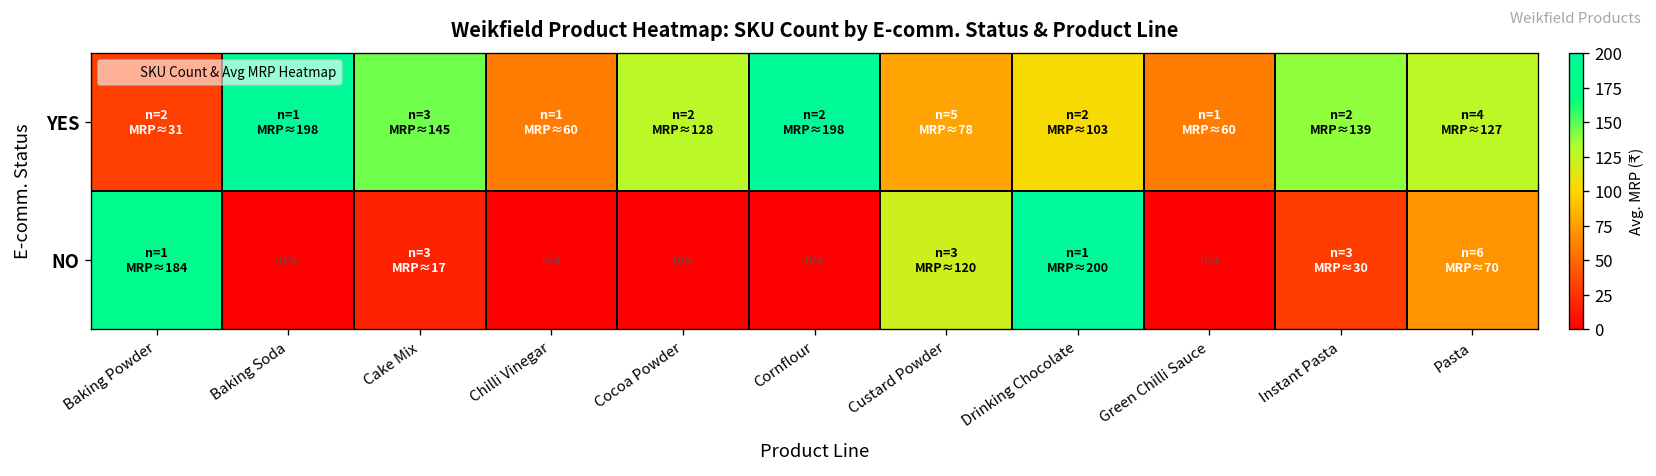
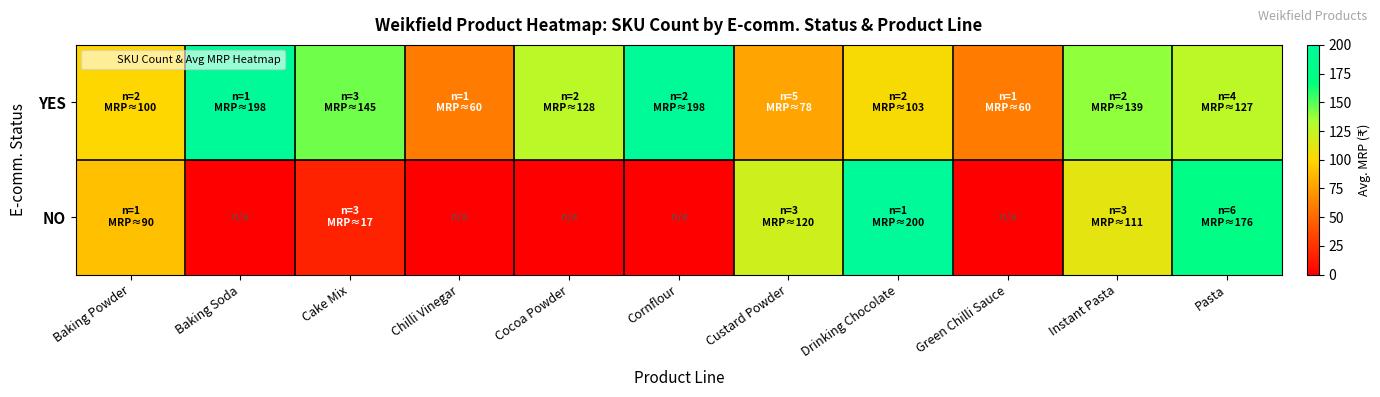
  {
    "YES": {
-     "Baking Powder": 31
+     "Baking Powder": 100
    },
    "NO": {
-     "Baking Powder": 184,
-     "Instant Pasta": 30,
-     "Pasta": 70
+     "Baking Powder": 90,
+     "Instant Pasta": 111,
+     "Pasta": 176
    }
  }
